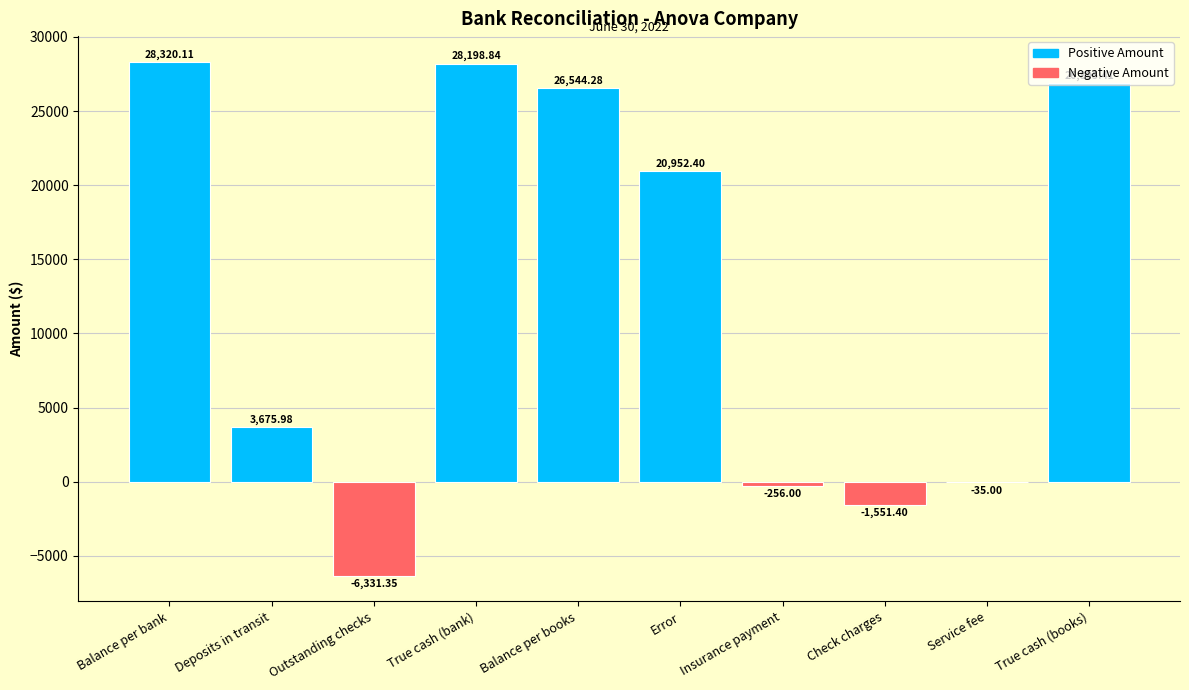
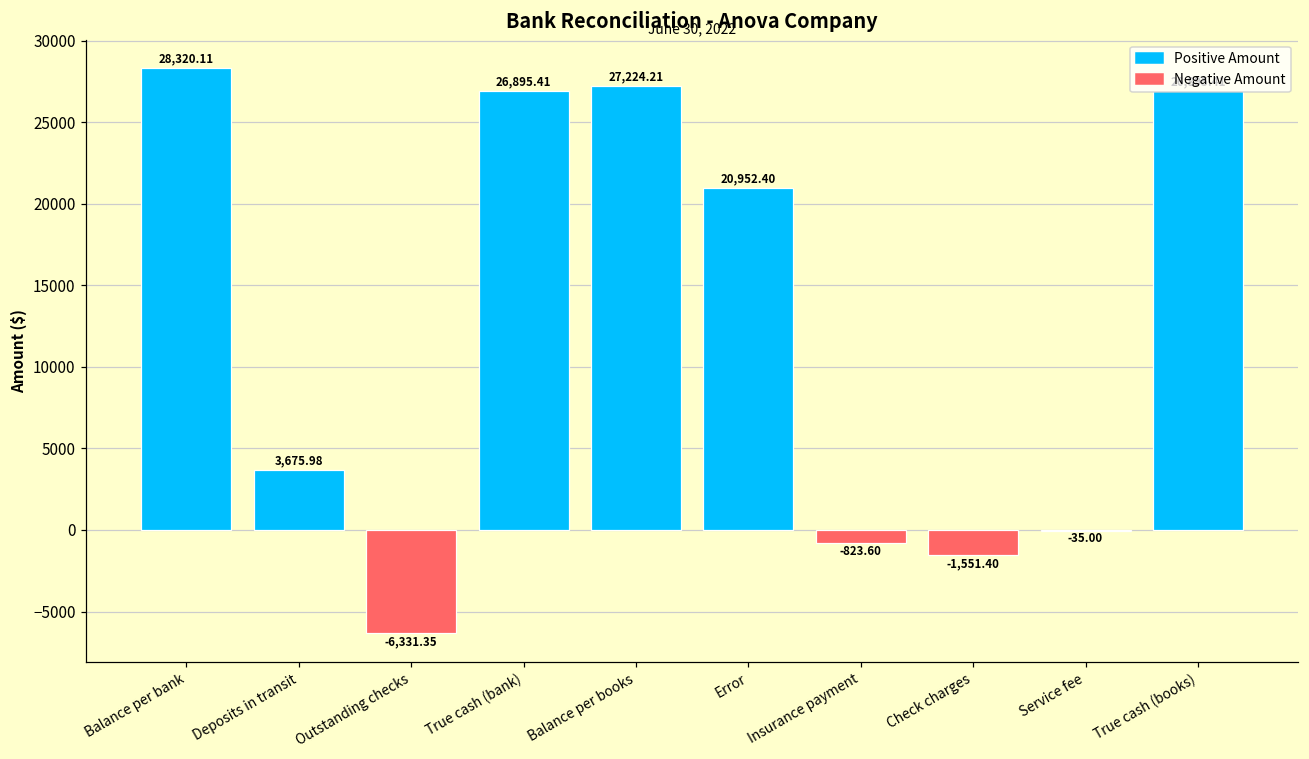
  {
    "Balance per bank": "28,320.11",
    "Deposits in transit": "3,675.98",
    "Outstanding checks": "-6,331.35",
-   "True cash (bank)": "28,198.84",
-   "Balance per books": "26,544.28",
+   "True cash (bank)": "26,895.41",
+   "Balance per books": "27,224.21",
    "Error": "20,952.40",
-   "Insurance payment": "-256.00",
+   "Insurance payment": "-823.60",
    "Check charges": "-1,551.40",
    "Service fee": "-35.00"
  }
